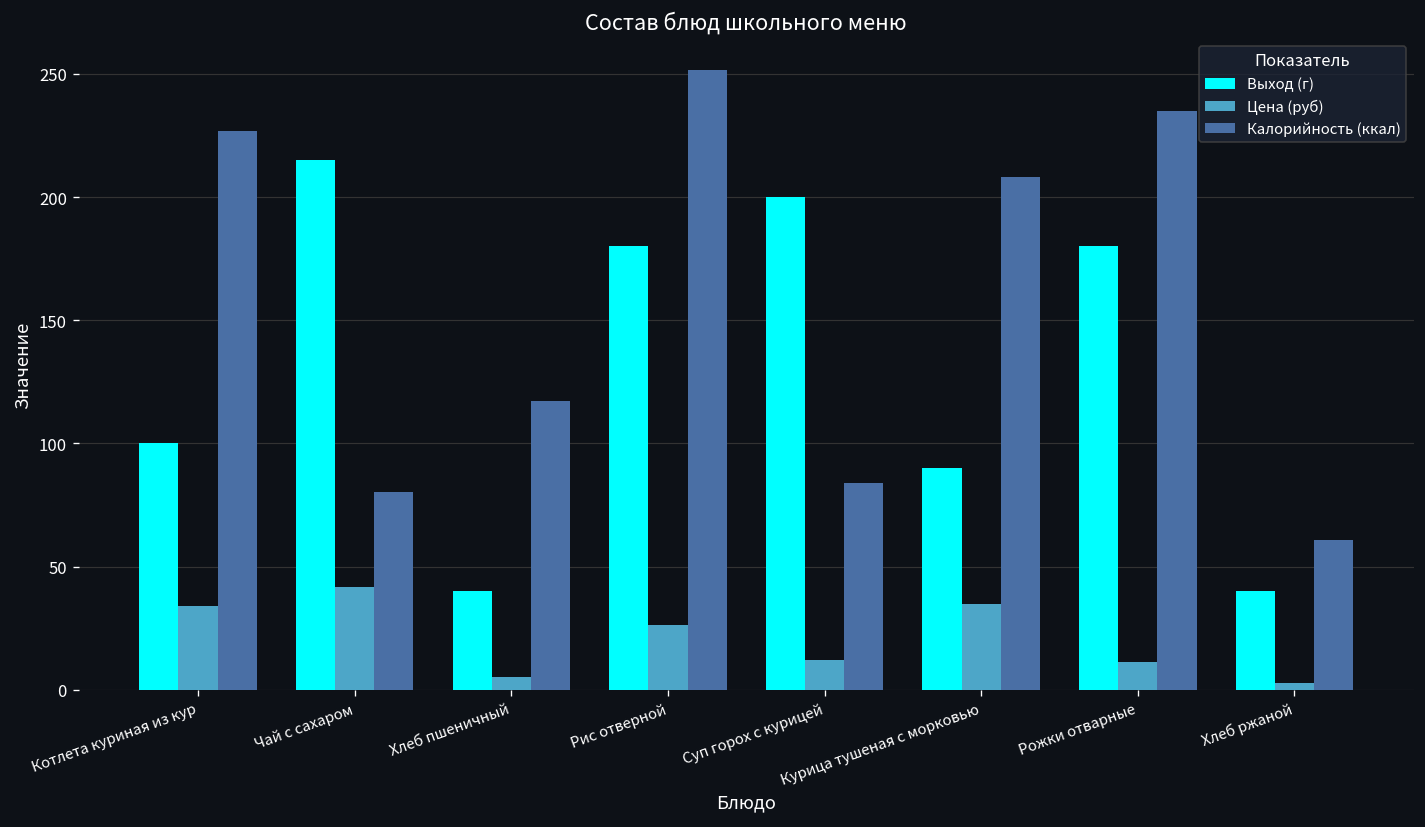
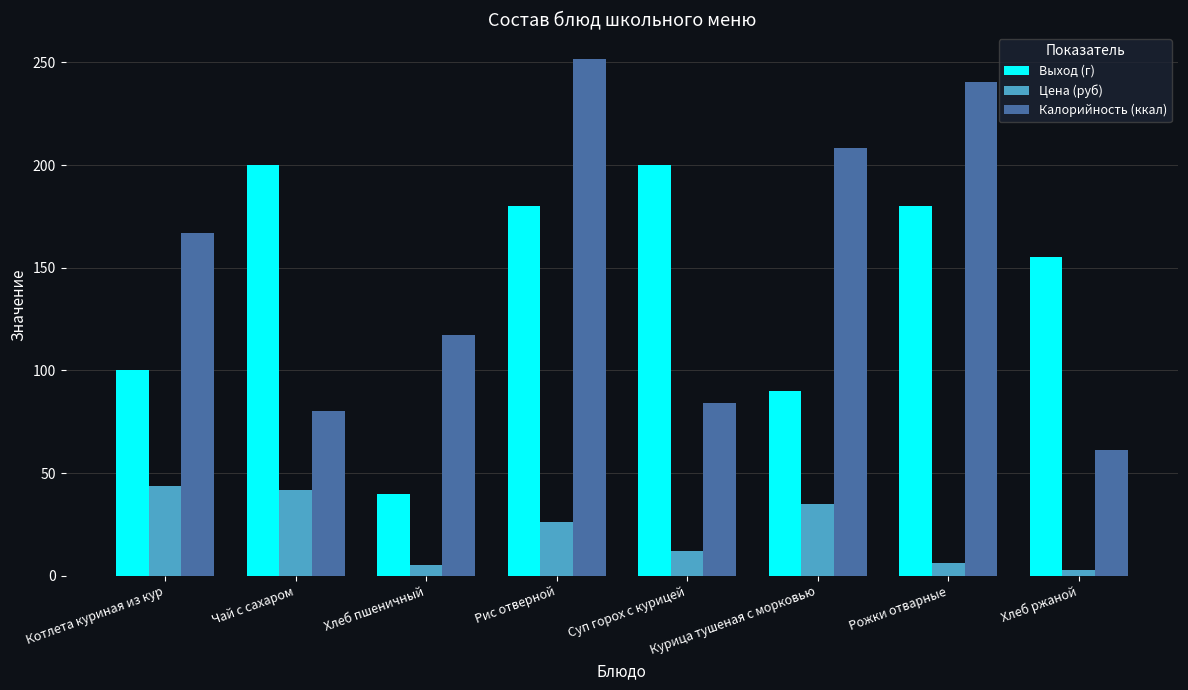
  {
    "Выход (г)": {
      "Котлета куриная из кур": 100,
-     "Чай с сахаром": 215,
+     "Чай с сахаром": 200,
      "Хлеб пшеничный": 40,
      "Рис отверной": 180,
      "Суп горох с курицей": 200,
      "Курица тушеная с морковью": 90,
      "Рожки отварные": 180,
-     "Хлеб ржаной": 40
+     "Хлеб ржаной": 155
    },
    "Цена (руб)": {
-     "Котлета куриная из кур": 34,
+     "Котлета куриная из кур": 44,
      "Чай с сахаром": 42,
      "Хлеб пшеничный": 5,
      "Рис отверной": 26,
      "Суп горох с курицей": 12,
      "Курица тушеная с морковью": 35,
-     "Рожки отварные": 11,
+     "Рожки отварные": 6,
      "Хлеб ржаной": 3
    },
    "Калорийность (ккал)": {
-     "Котлета куриная из кур": 227,
+     "Котлета куриная из кур": 167,
      "Чай с сахаром": 80,
      "Хлеб пшеничный": 117,
      "Рис отверной": 252,
      "Суп горох с курицей": 84,
      "Курица тушеная с морковью": 208,
-     "Рожки отварные": 235,
+     "Рожки отварные": 240,
      "Хлеб ржаной": 61
    }
  }
